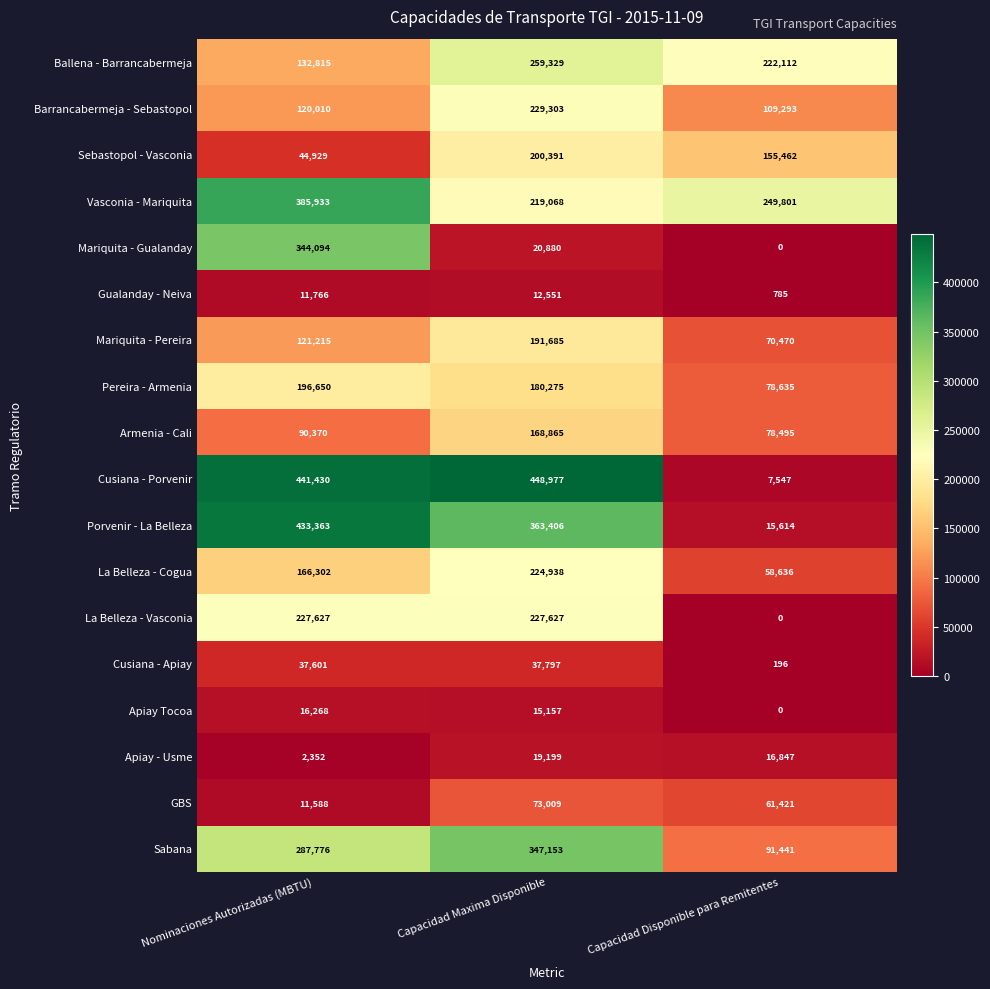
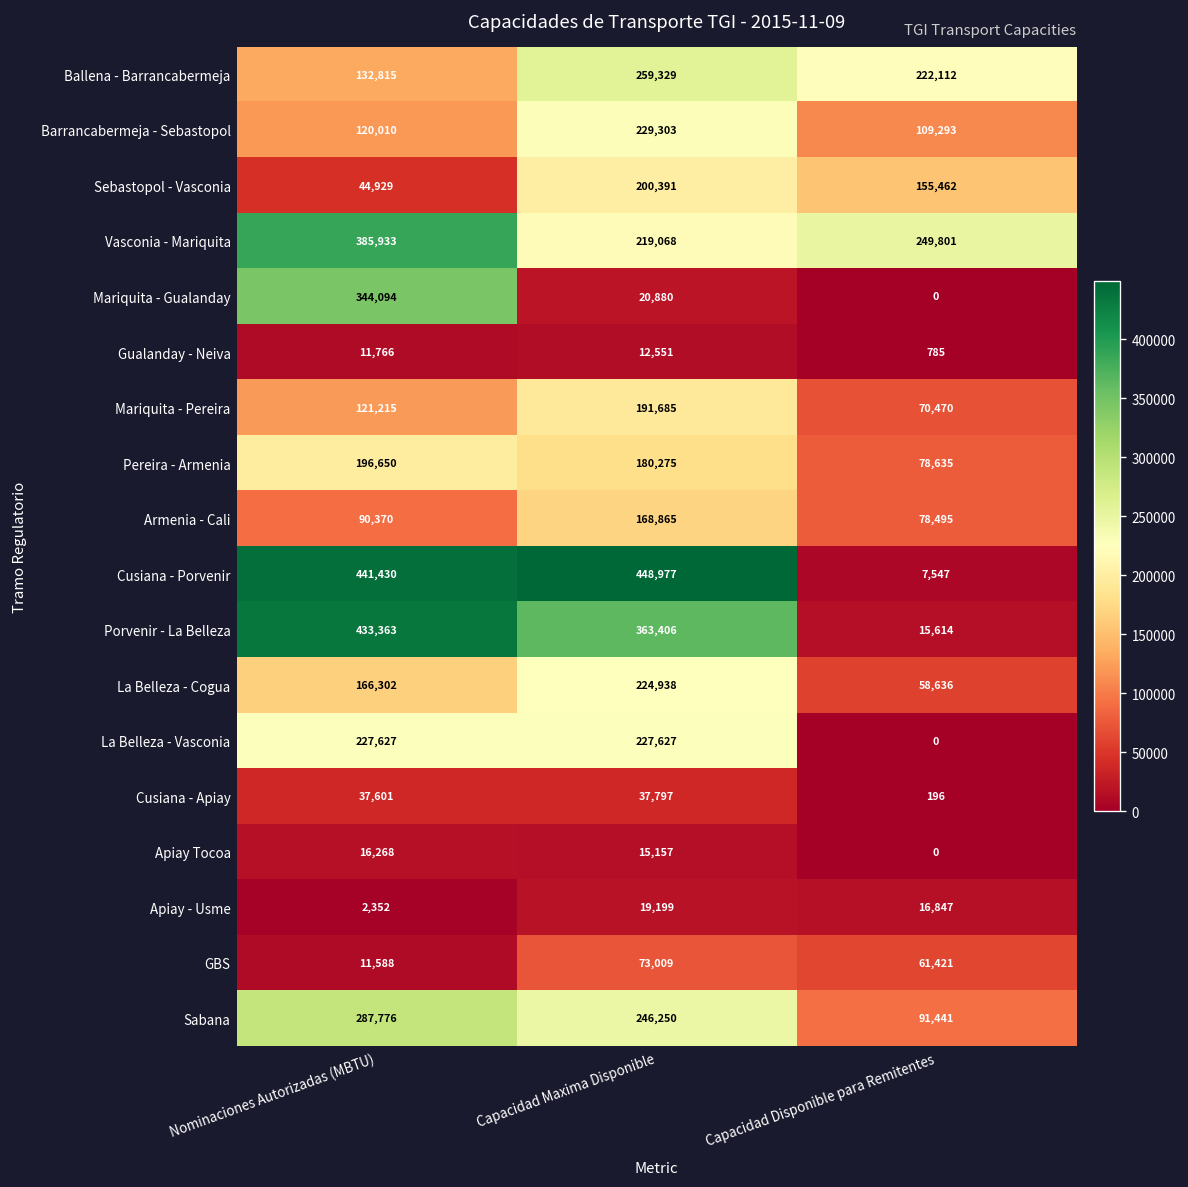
  {
    "Ballena - Barrancabermeja": {
      "Nominaciones Autorizadas (MBTU)": "132,815",
      "Capacidad Maxima Disponible": "259,329",
      "Capacidad Disponible para Remitentes": "222,112"
    },
    "Barrancabermeja - Sebastopol": {
      "Nominaciones Autorizadas (MBTU)": "120,010",
      "Capacidad Maxima Disponible": "229,303",
      "Capacidad Disponible para Remitentes": "109,293"
    },
    "Sebastopol - Vasconia": {
      "Nominaciones Autorizadas (MBTU)": "44,929",
      "Capacidad Maxima Disponible": "200,391",
      "Capacidad Disponible para Remitentes": "155,462"
    },
    "Vasconia - Mariquita": {
      "Nominaciones Autorizadas (MBTU)": "385,933",
      "Capacidad Maxima Disponible": "219,068",
      "Capacidad Disponible para Remitentes": "249,801"
    },
    "Mariquita - Gualanday": {
      "Nominaciones Autorizadas (MBTU)": "344,094",
      "Capacidad Maxima Disponible": "20,880",
      "Capacidad Disponible para Remitentes": "0"
    },
    "Gualanday - Neiva": {
      "Nominaciones Autorizadas (MBTU)": "11,766",
      "Capacidad Maxima Disponible": "12,551",
      "Capacidad Disponible para Remitentes": "785"
    },
    "Mariquita - Pereira": {
      "Nominaciones Autorizadas (MBTU)": "121,215",
      "Capacidad Maxima Disponible": "191,685",
      "Capacidad Disponible para Remitentes": "70,470"
    },
    "Pereira - Armenia": {
      "Nominaciones Autorizadas (MBTU)": "196,650",
      "Capacidad Maxima Disponible": "180,275",
      "Capacidad Disponible para Remitentes": "78,635"
    },
    "Armenia - Cali": {
      "Nominaciones Autorizadas (MBTU)": "90,370",
      "Capacidad Maxima Disponible": "168,865",
      "Capacidad Disponible para Remitentes": "78,495"
    },
    "Cusiana - Porvenir": {
      "Nominaciones Autorizadas (MBTU)": "441,430",
      "Capacidad Maxima Disponible": "448,977",
      "Capacidad Disponible para Remitentes": "7,547"
    },
    "Porvenir - La Belleza": {
      "Nominaciones Autorizadas (MBTU)": "433,363",
      "Capacidad Maxima Disponible": "363,406",
      "Capacidad Disponible para Remitentes": "15,614"
    },
    "La Belleza - Cogua": {
      "Nominaciones Autorizadas (MBTU)": "166,302",
      "Capacidad Maxima Disponible": "224,938",
      "Capacidad Disponible para Remitentes": "58,636"
    },
    "La Belleza - Vasconia": {
      "Nominaciones Autorizadas (MBTU)": "227,627",
      "Capacidad Maxima Disponible": "227,627",
      "Capacidad Disponible para Remitentes": "0"
    },
    "Cusiana - Apiay": {
      "Nominaciones Autorizadas (MBTU)": "37,601",
      "Capacidad Maxima Disponible": "37,797",
      "Capacidad Disponible para Remitentes": "196"
    },
    "Apiay Tocoa": {
      "Nominaciones Autorizadas (MBTU)": "16,268",
      "Capacidad Maxima Disponible": "15,157",
      "Capacidad Disponible para Remitentes": "0"
    },
    "Apiay - Usme": {
      "Nominaciones Autorizadas (MBTU)": "2,352",
      "Capacidad Maxima Disponible": "19,199",
      "Capacidad Disponible para Remitentes": "16,847"
    },
    "GBS": {
      "Nominaciones Autorizadas (MBTU)": "11,588",
      "Capacidad Maxima Disponible": "73,009",
      "Capacidad Disponible para Remitentes": "61,421"
    },
    "Sabana": {
      "Nominaciones Autorizadas (MBTU)": "287,776",
-     "Capacidad Maxima Disponible": "347,153",
+     "Capacidad Maxima Disponible": "246,250",
      "Capacidad Disponible para Remitentes": "91,441"
    }
  }
